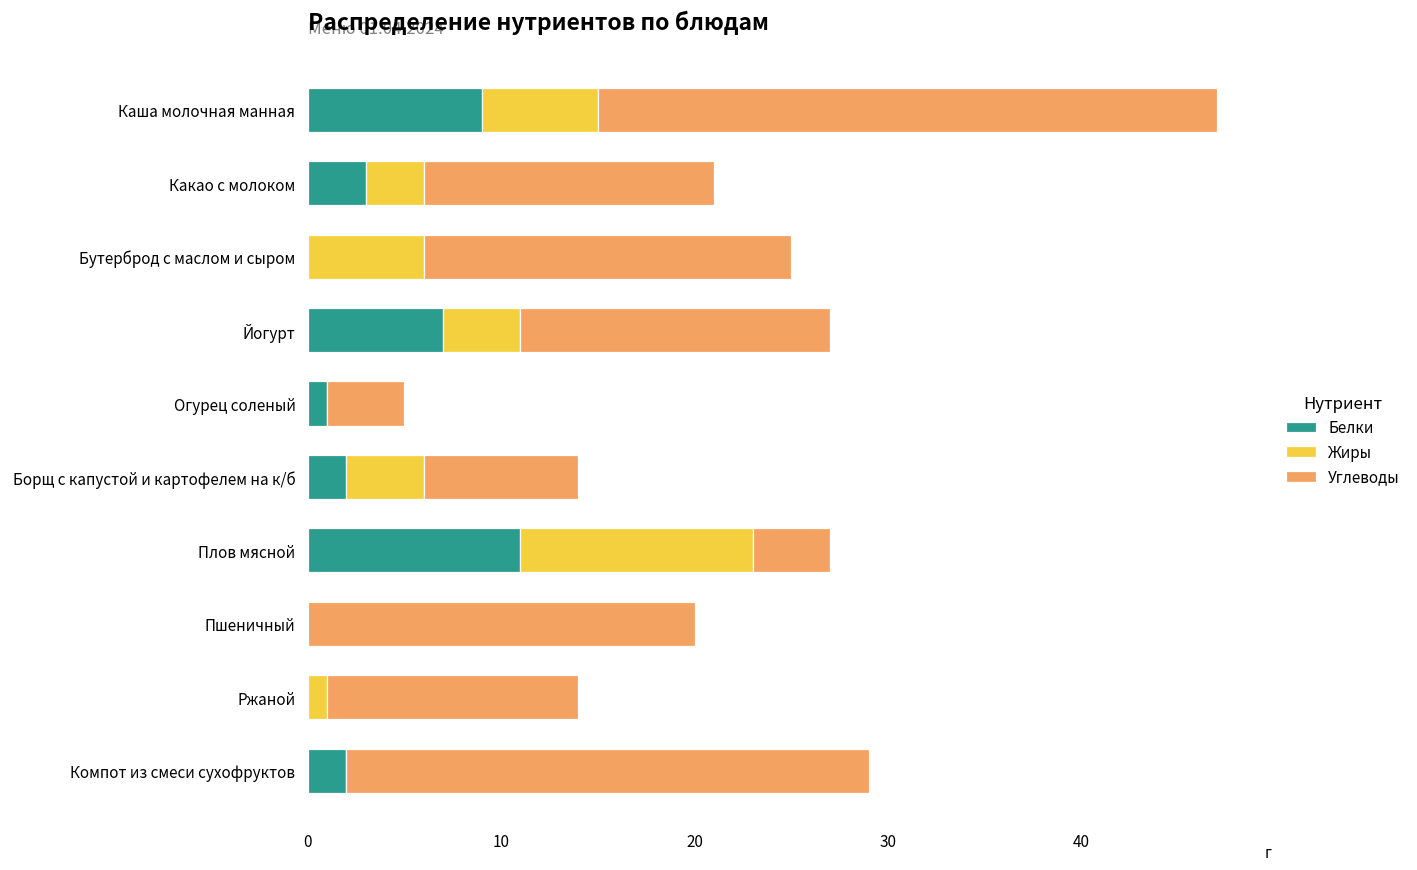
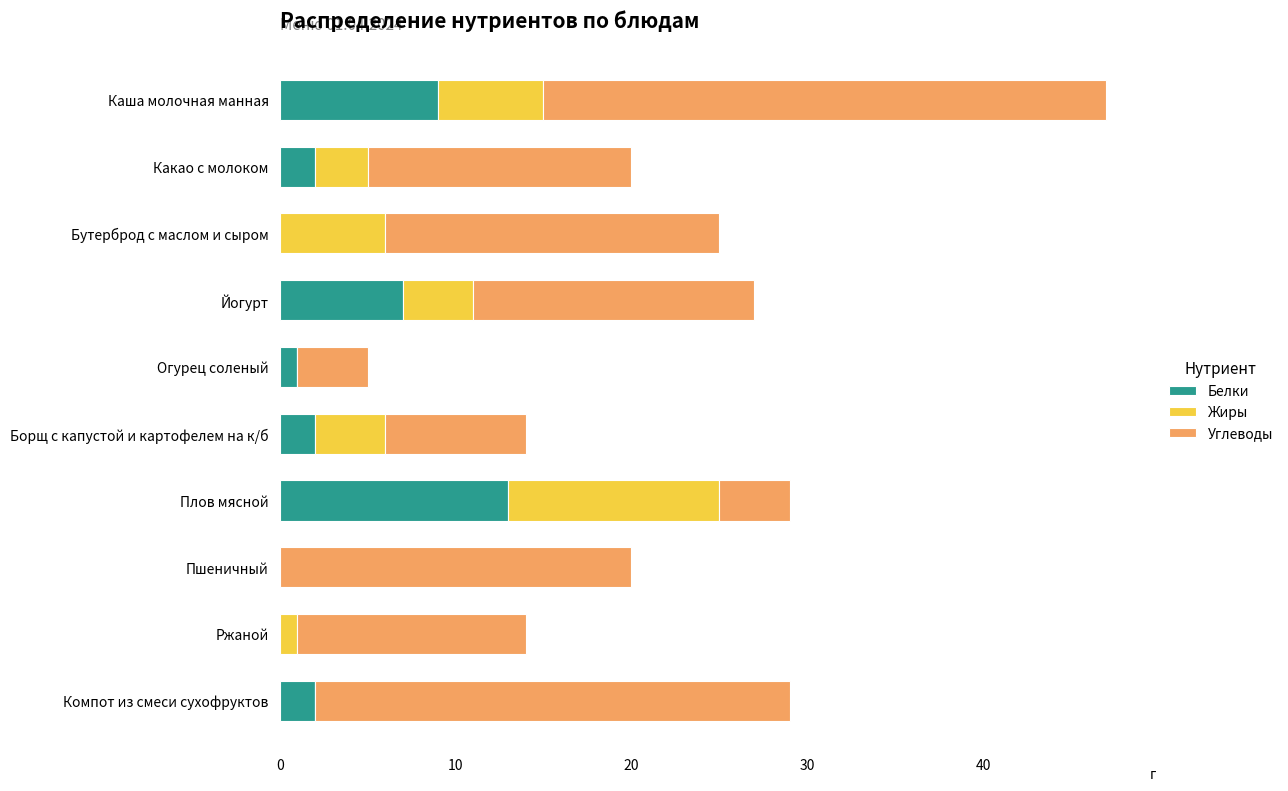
  {
    "Белки": {
      "Каша молочная манная": 9,
-     "Какао с молоком": 3,
+     "Какао с молоком": 2,
      "Бутерброд с маслом и сыром": 0,
      "Йогурт": 7,
      "Огурец соленый": 1,
      "Борщ с капустой и картофелем на к/б": 2,
-     "Плов мясной": 11,
+     "Плов мясной": 13,
      "Пшеничный": 0,
      "Ржаной": 0,
      "Компот из смеси сухофруктов": 2
    }
  }
